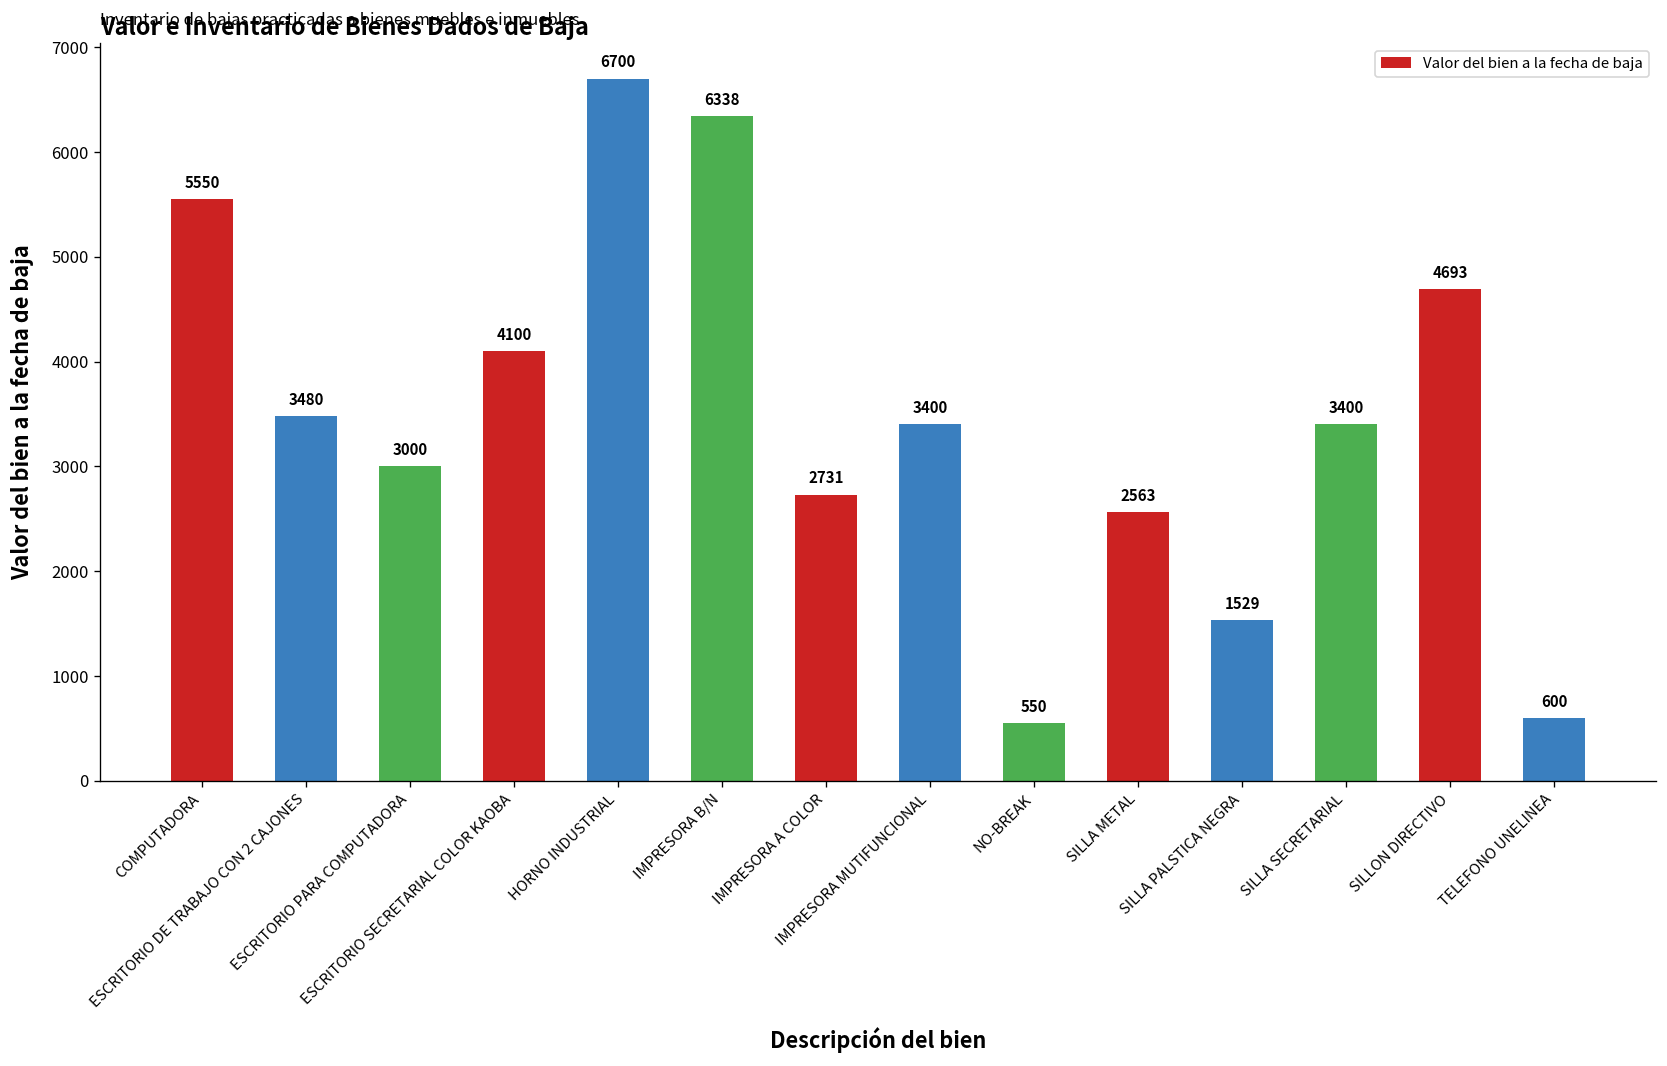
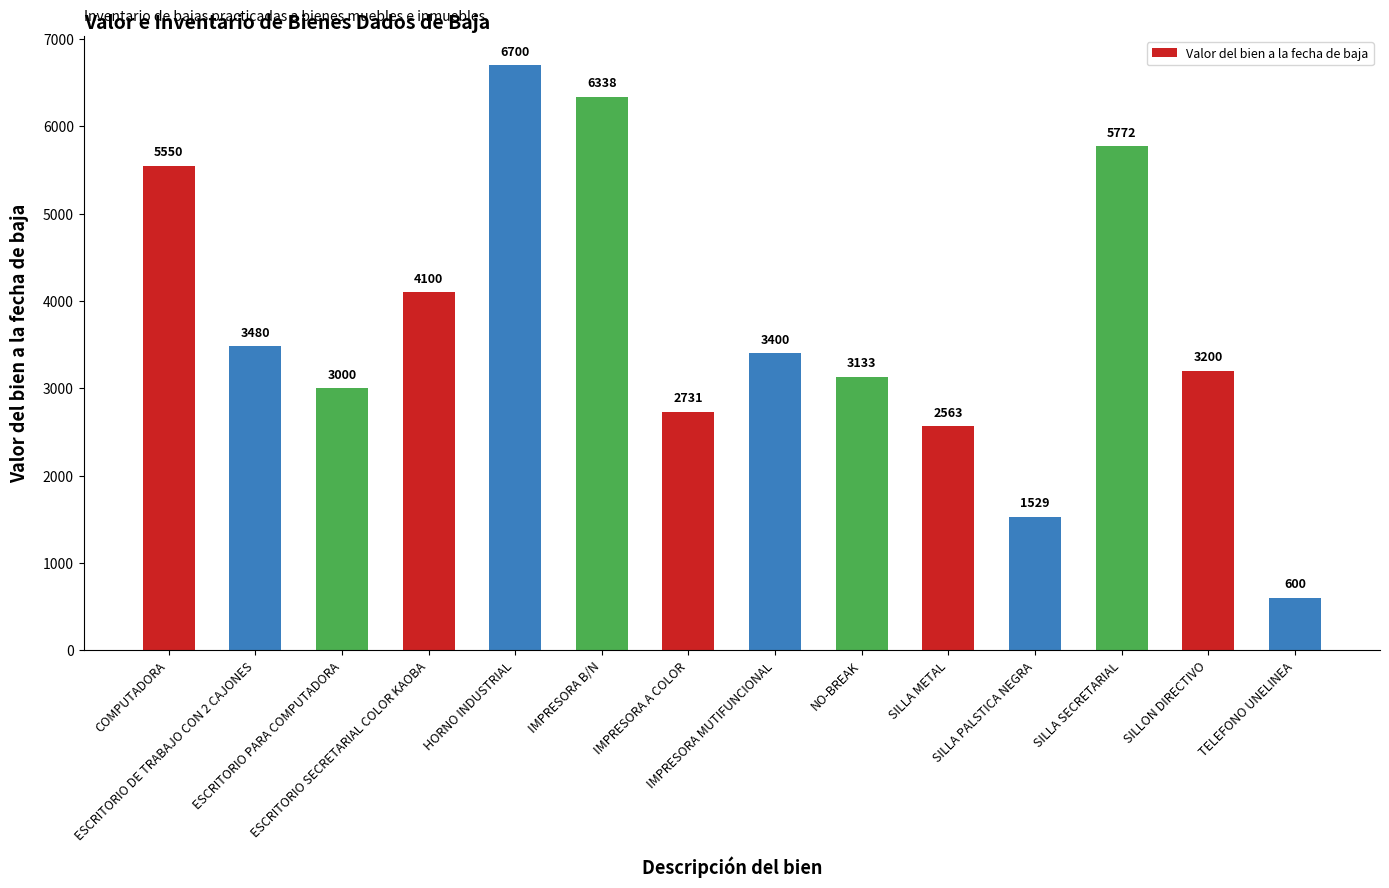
  {
    "COMPUTADORA": 5550,
    "ESCRITORIO DE TRABAJO CON 2 CAJONES": 3480,
    "ESCRITORIO PARA COMPUTADORA": 3000,
    "ESCRITORIO SECRETARIAL COLOR KAOBA": 4100,
    "HORNO INDUSTRIAL": 6700,
    "IMPRESORA B/N": 6338,
    "IMPRESORA A COLOR": 2731,
    "IMPRESORA MUTIFUNCIONAL": 3400,
-   "NO-BREAK": 550,
+   "NO-BREAK": 3133,
    "SILLA METAL": 2563,
    "SILLA PALSTICA NEGRA": 1529,
-   "SILLA SECRETARIAL": 3400,
-   "SILLON DIRECTIVO": 4693,
+   "SILLA SECRETARIAL": 5772,
+   "SILLON DIRECTIVO": 3200,
    "TELEFONO UNELINEA": 600
  }
